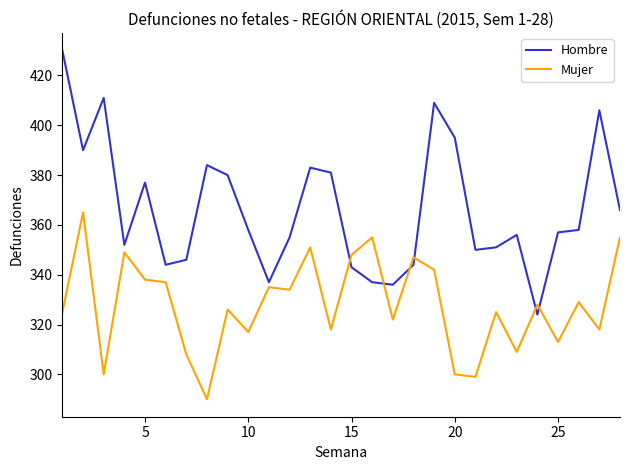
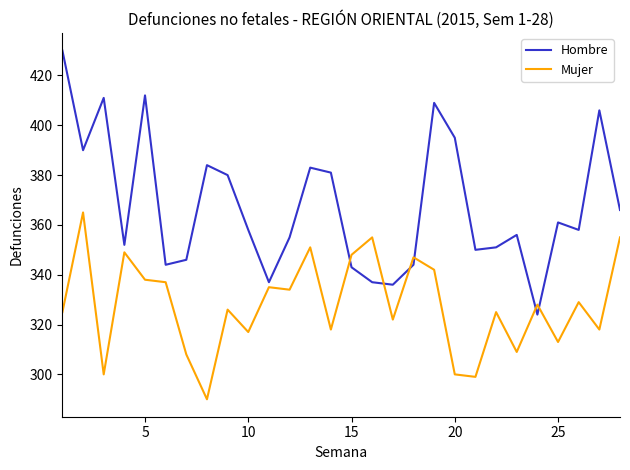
  {
    "Hombre": {
-     "5": 377,
+     "5": 412,
      "10": 358,
      "15": 343,
      "20": 395,
-     "25": 357
+     "25": 361
    },
    "Mujer": {
      "5": 338,
      "10": 317,
      "15": 348,
      "20": 300,
      "25": 313
    }
  }
